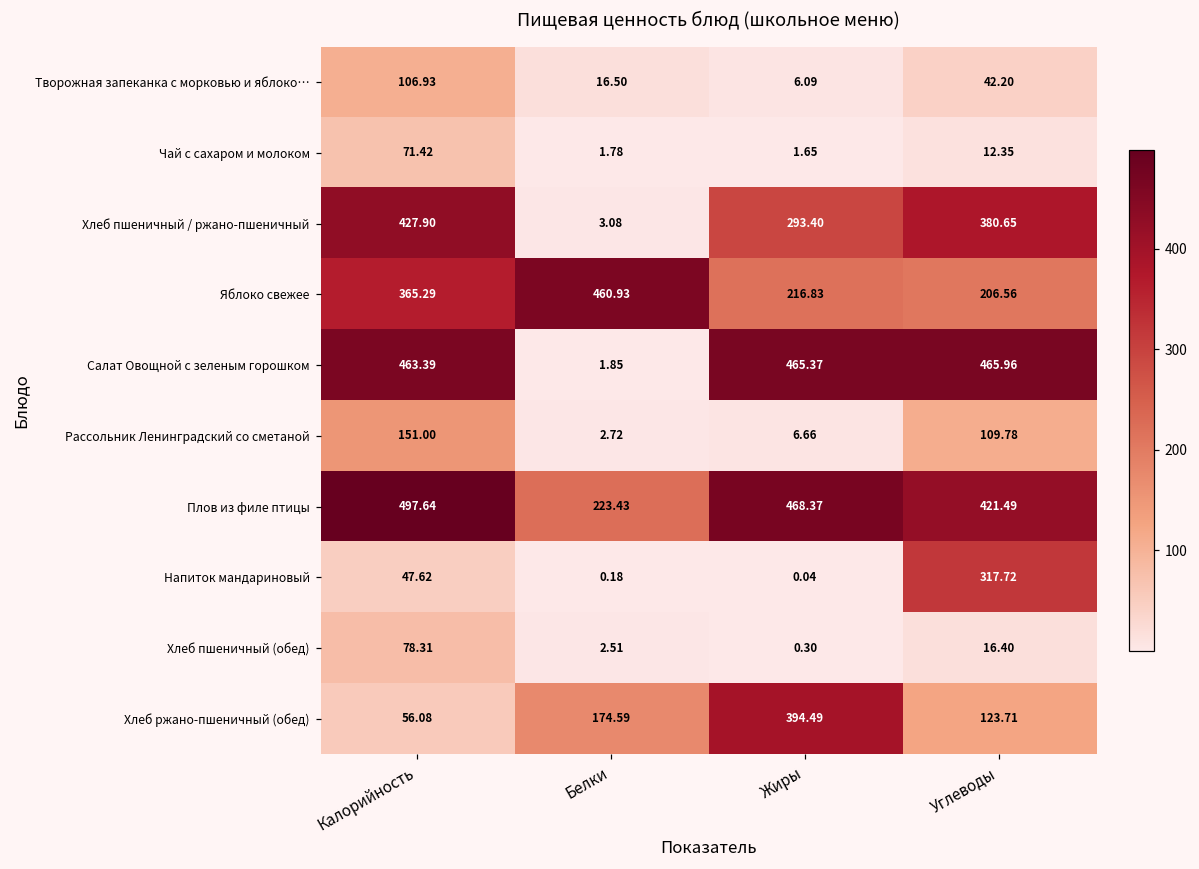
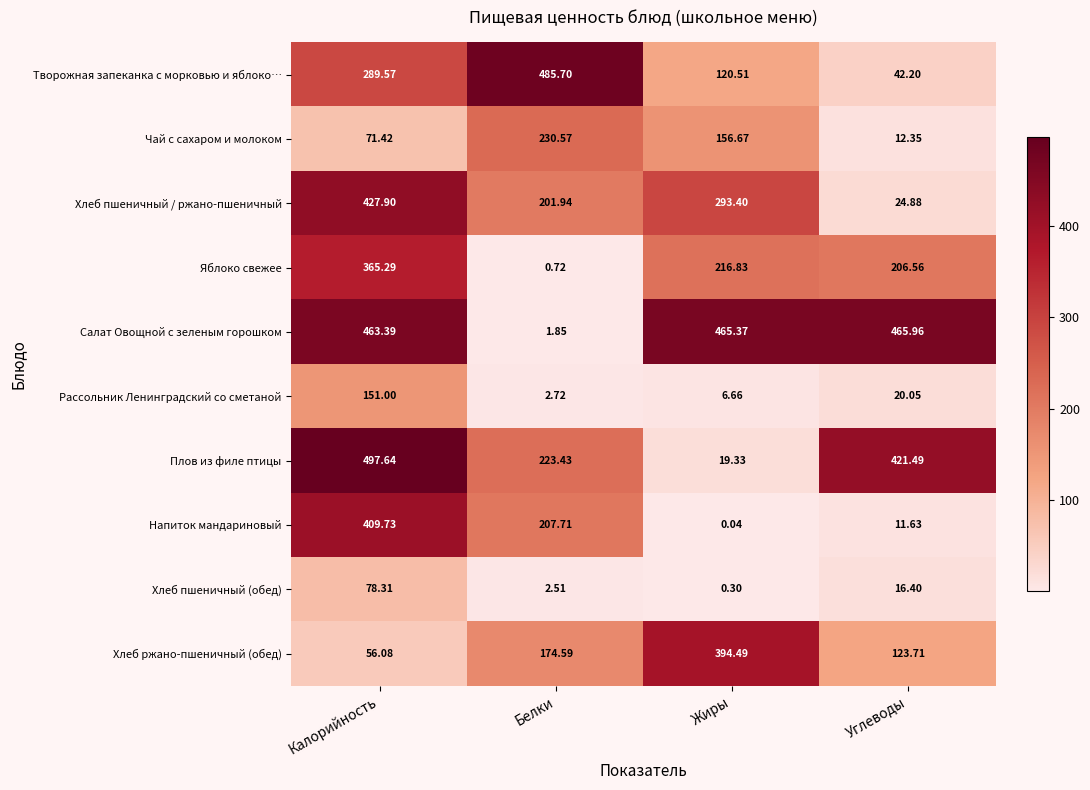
  {
    "Творожная запеканка с морковью и яблоко…": {
-     "Калорийность": 106.93,
-     "Белки": 16.50,
-     "Жиры": 6.09,
+     "Калорийность": 289.57,
+     "Белки": 485.70,
+     "Жиры": 120.51,
      "Углеводы": 42.20
    },
    "Чай с сахаром и молоком": {
      "Калорийность": 71.42,
-     "Белки": 1.78,
-     "Жиры": 1.65,
+     "Белки": 230.57,
+     "Жиры": 156.67,
      "Углеводы": 12.35
    },
    "Хлеб пшеничный / ржано-пшеничный": {
      "Калорийность": 427.90,
-     "Белки": 3.08,
+     "Белки": 201.94,
      "Жиры": 293.40,
-     "Углеводы": 380.65
+     "Углеводы": 24.88
    },
    "Яблоко свежее": {
      "Калорийность": 365.29,
-     "Белки": 460.93,
+     "Белки": 0.72,
      "Жиры": 216.83,
      "Углеводы": 206.56
    },
    "Салат Овощной с зеленым горошком": {
      "Калорийность": 463.39,
      "Белки": 1.85,
      "Жиры": 465.37,
      "Углеводы": 465.96
    },
    "Рассольник Ленинградский со сметаной": {
      "Калорийность": 151.00,
      "Белки": 2.72,
      "Жиры": 6.66,
-     "Углеводы": 109.78
+     "Углеводы": 20.05
    },
    "Плов из филе птицы": {
      "Калорийность": 497.64,
      "Белки": 223.43,
-     "Жиры": 468.37,
+     "Жиры": 19.33,
      "Углеводы": 421.49
    },
    "Напиток мандариновый": {
-     "Калорийность": 47.62,
-     "Белки": 0.18,
+     "Калорийность": 409.73,
+     "Белки": 207.71,
      "Жиры": 0.04,
-     "Углеводы": 317.72
+     "Углеводы": 11.63
    },
    "Хлеб пшеничный (обед)": {
      "Калорийность": 78.31,
      "Белки": 2.51,
      "Жиры": 0.30,
      "Углеводы": 16.40
    },
    "Хлеб ржано-пшеничный (обед)": {
      "Калорийность": 56.08,
      "Белки": 174.59,
      "Жиры": 394.49,
      "Углеводы": 123.71
    }
  }
